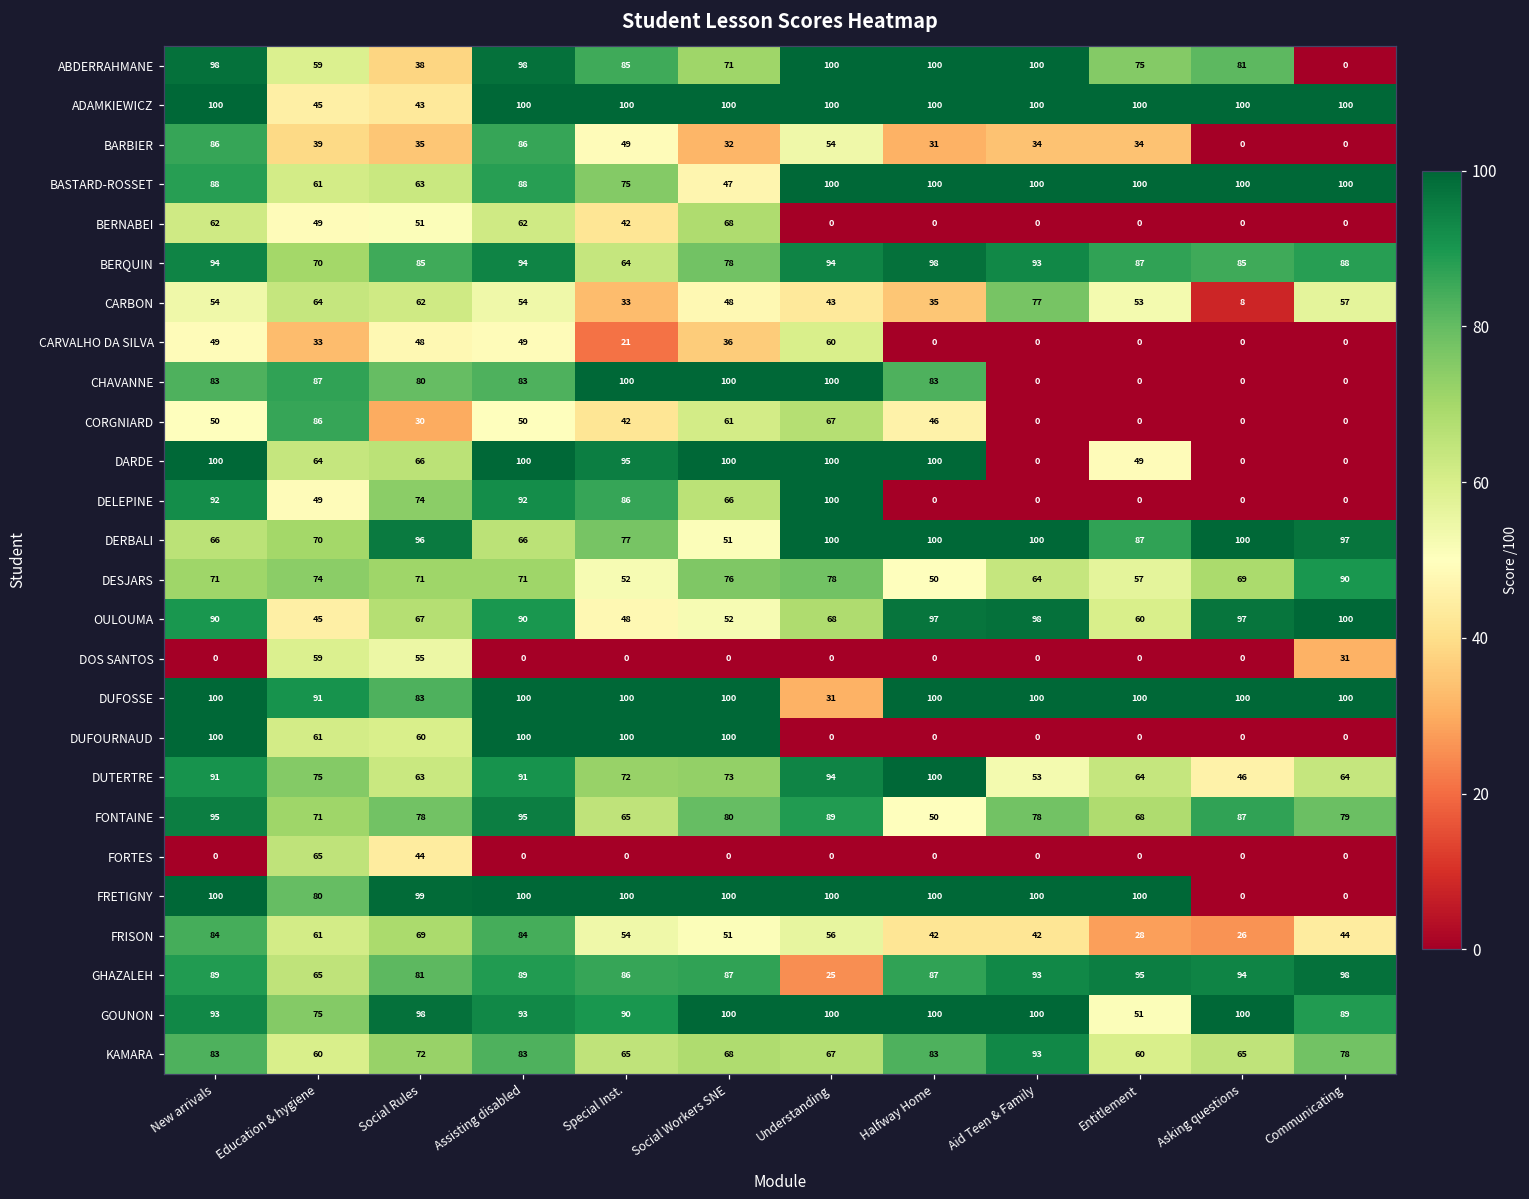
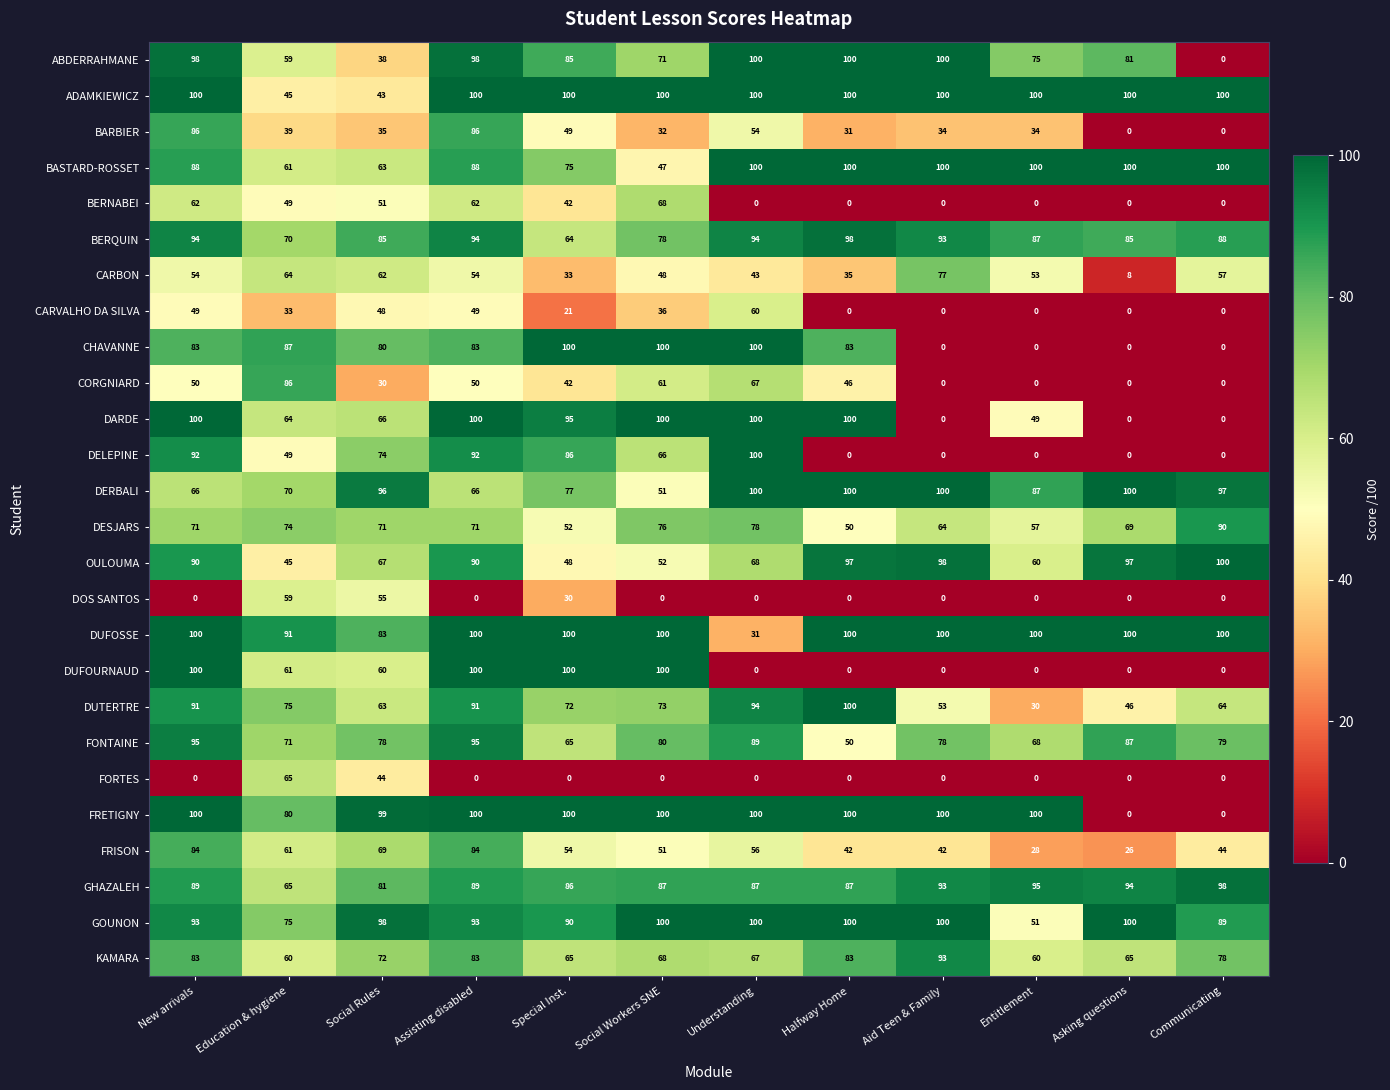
  {
    "DOS SANTOS": {
      "New arrivals": 0,
      "Education & hygiene": 59,
      "Social Rules": 55,
      "Assisting disabled": 0,
-     "Special Inst.": 0,
+     "Special Inst.": 30,
      "Social Workers SNE": 0,
      "Understanding": 0,
      "Halfway Home": 0,
      "Aid Teen & Family": 0,
      "Entitlement": 0,
      "Asking questions": 0,
-     "Communicating": 31
+     "Communicating": 0
    },
    "DUTERTRE": {
      "New arrivals": 91,
      "Education & hygiene": 75,
      "Social Rules": 63,
      "Assisting disabled": 91,
      "Special Inst.": 72,
      "Social Workers SNE": 73,
      "Understanding": 94,
      "Halfway Home": 100,
      "Aid Teen & Family": 53,
-     "Entitlement": 64,
+     "Entitlement": 30,
      "Asking questions": 46,
      "Communicating": 64
    },
    "GHAZALEH": {
      "New arrivals": 89,
      "Education & hygiene": 65,
      "Social Rules": 81,
      "Assisting disabled": 89,
      "Special Inst.": 86,
      "Social Workers SNE": 87,
-     "Understanding": 25,
+     "Understanding": 87,
      "Halfway Home": 87,
      "Aid Teen & Family": 93,
      "Entitlement": 95,
      "Asking questions": 94,
      "Communicating": 98
    }
  }
